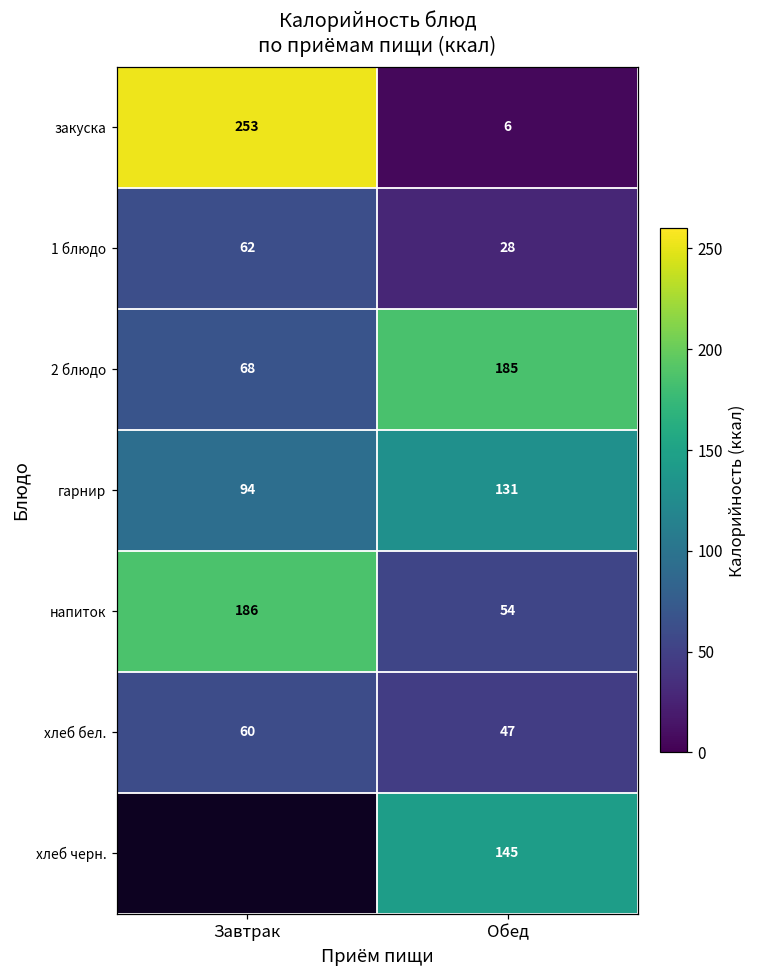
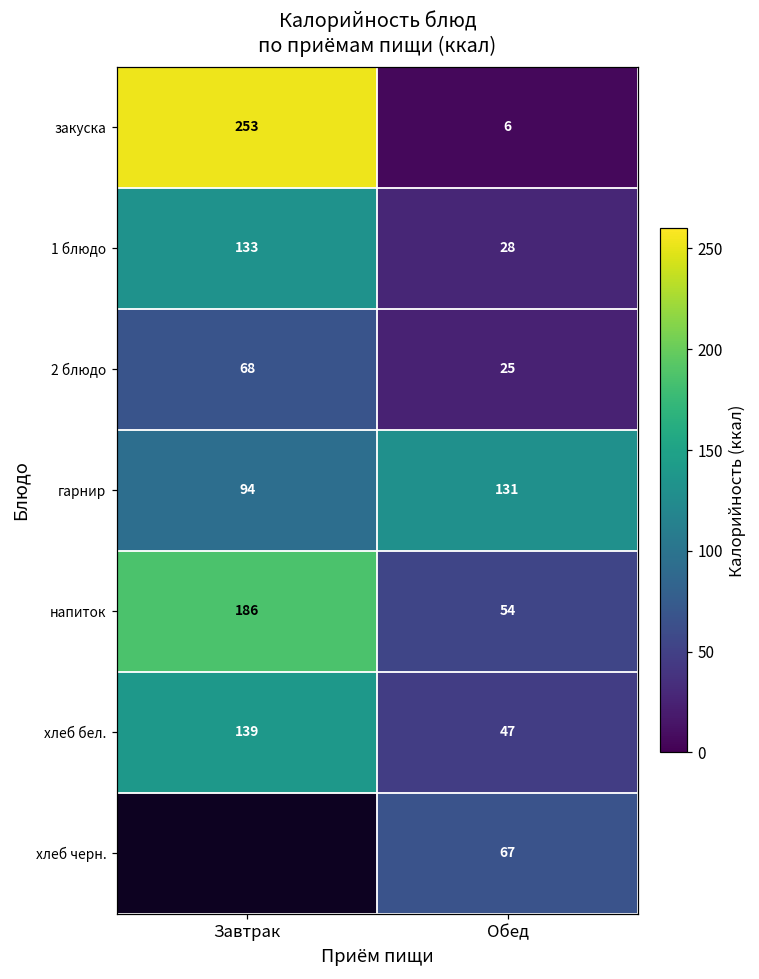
  {
    "закуска": {
      "Завтрак": 253,
      "Обед": 6
    },
    "1 блюдо": {
-     "Завтрак": 62,
+     "Завтрак": 133,
      "Обед": 28
    },
    "2 блюдо": {
      "Завтрак": 68,
-     "Обед": 185
+     "Обед": 25
    },
    "гарнир": {
      "Завтрак": 94,
      "Обед": 131
    },
    "напиток": {
      "Завтрак": 186,
      "Обед": 54
    },
    "хлеб бел.": {
-     "Завтрак": 60,
+     "Завтрак": 139,
      "Обед": 47
    },
    "хлеб черн.": {
-     "Обед": 145
+     "Обед": 67
    }
  }
